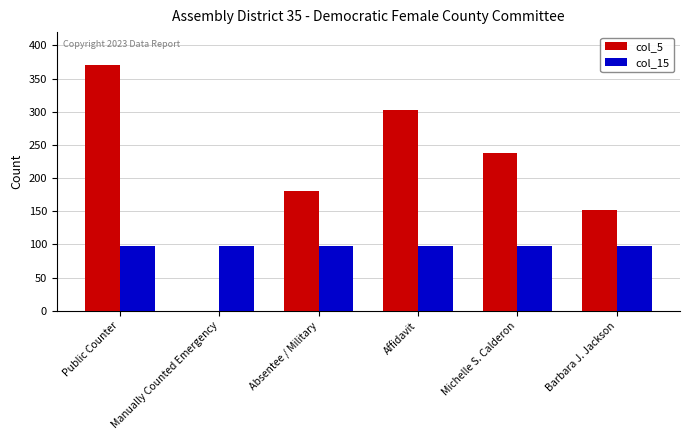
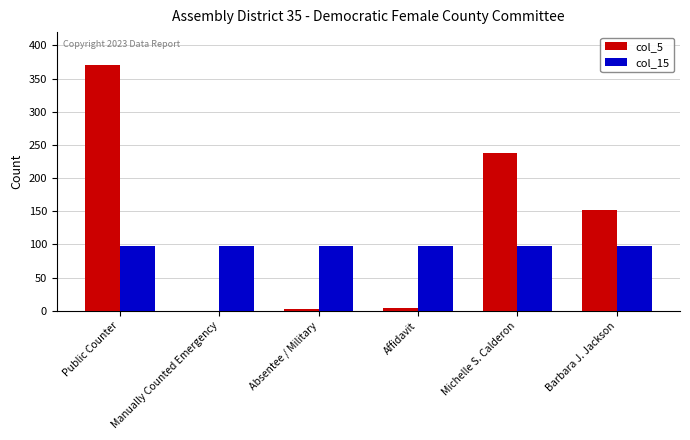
  {
    "col_5": {
      "Manually Counted Emergency": 0,
-     "Absentee / Military": 180,
-     "Affidavit": 300,
+     "Absentee / Military": 0,
+     "Affidavit": 0,
      "Michelle S. Calderon": 240,
      "Barbara J. Jackson": 150
    },
    "col_15": {
      "Public Counter": 100,
      "Manually Counted Emergency": 100,
      "Absentee / Military": 100,
      "Affidavit": 100,
      "Michelle S. Calderon": 100,
      "Barbara J. Jackson": 100
    }
  }
